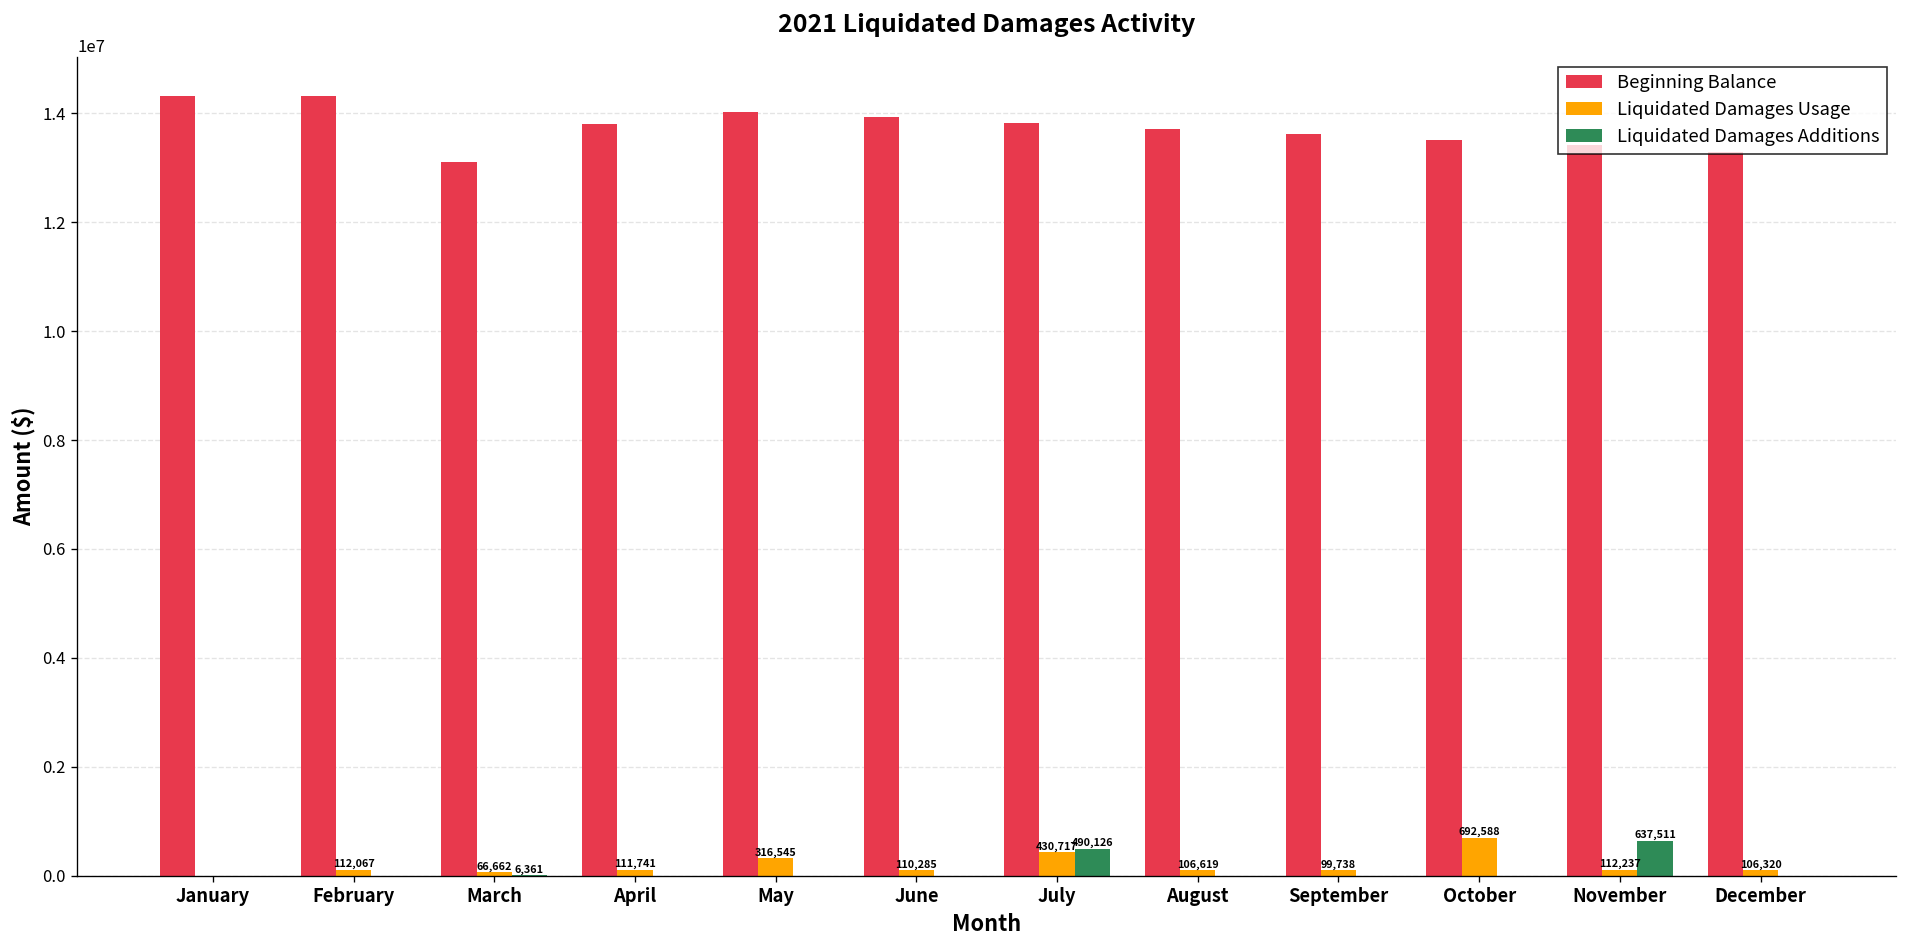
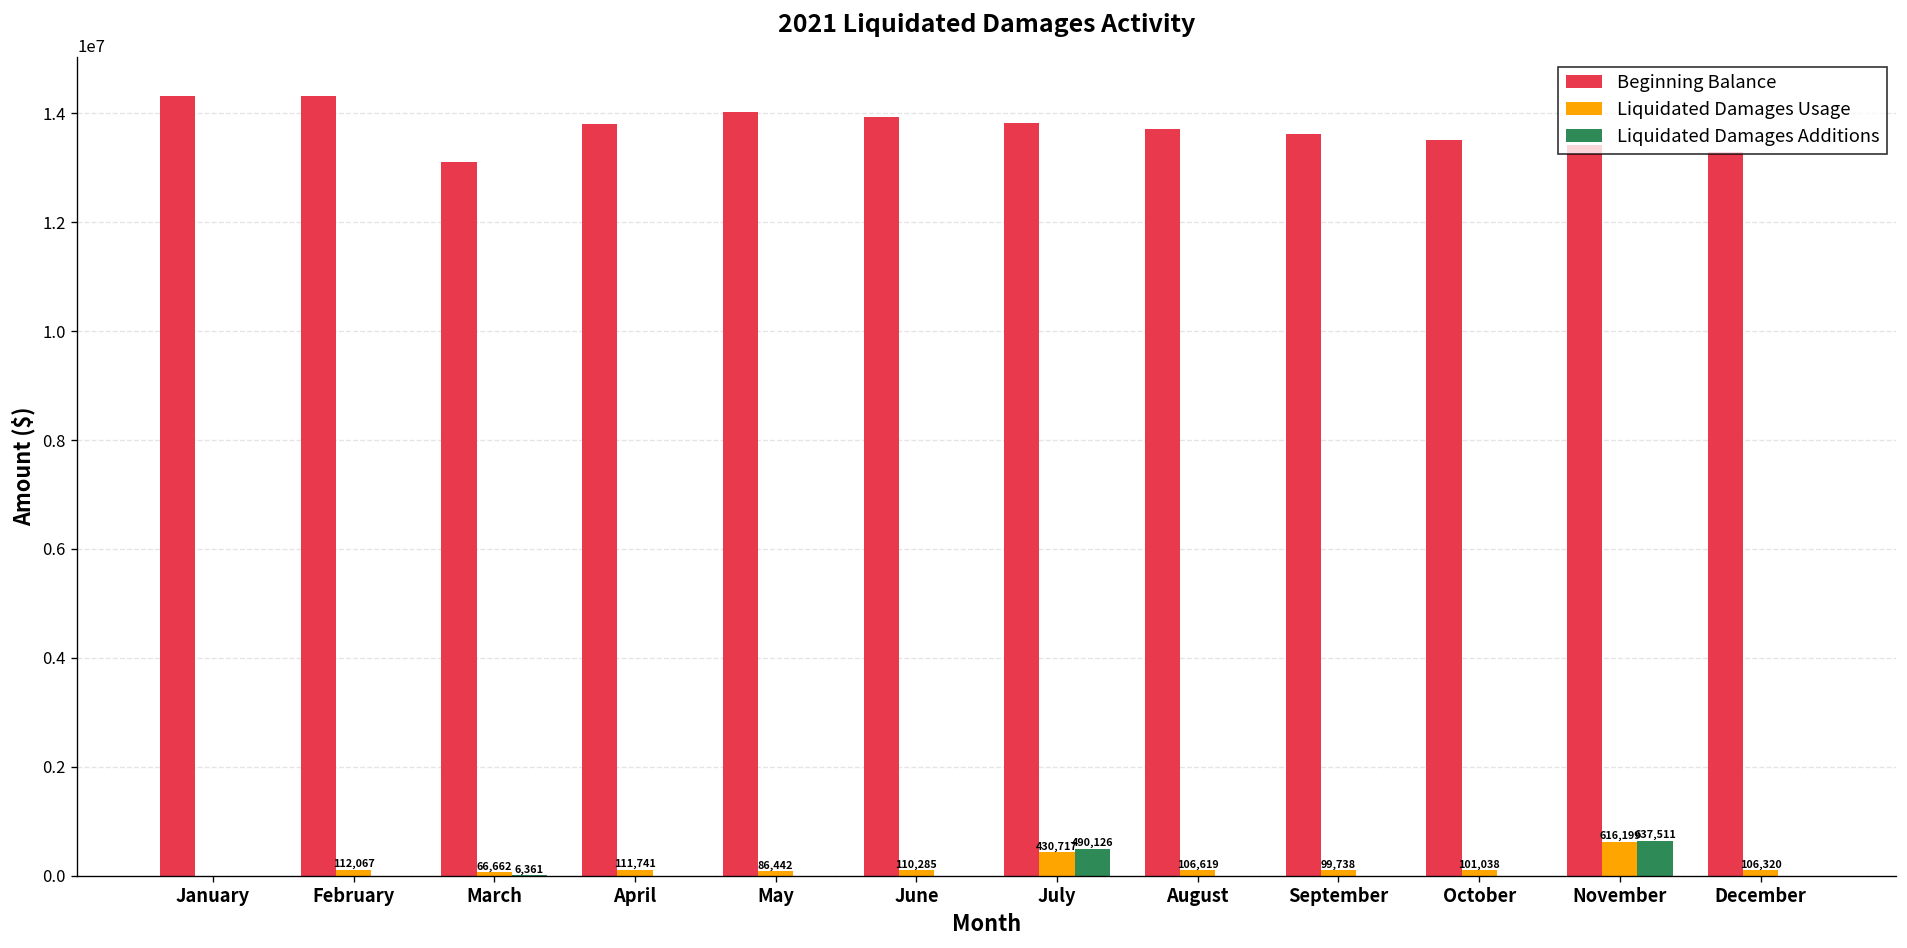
  {
    "Beginning Balance": {
      "January": "14300000",
      "February": "14300000",
      "March": "13100000",
      "April": "13800000",
      "May": "14000000",
      "June": "13900000",
      "July": "13800000",
      "August": "13700000",
      "September": "13600000",
      "October": "13500000"
    },
    "Liquidated Damages Usage": {
      "February": "112,067",
      "March": "66,662",
      "April": "111,741",
-     "May": "316,545",
+     "May": "86,442",
      "June": "110,285",
      "July": "430,717",
      "August": "106,619",
      "September": "99,738",
-     "October": "692,588",
-     "November": "112,237",
+     "October": "101,038",
+     "November": "616,199",
      "December": "106,320"
    },
    "Liquidated Damages Additions": {
      "March": "6,361",
      "July": "490,126",
      "November": "637,511"
    }
  }
